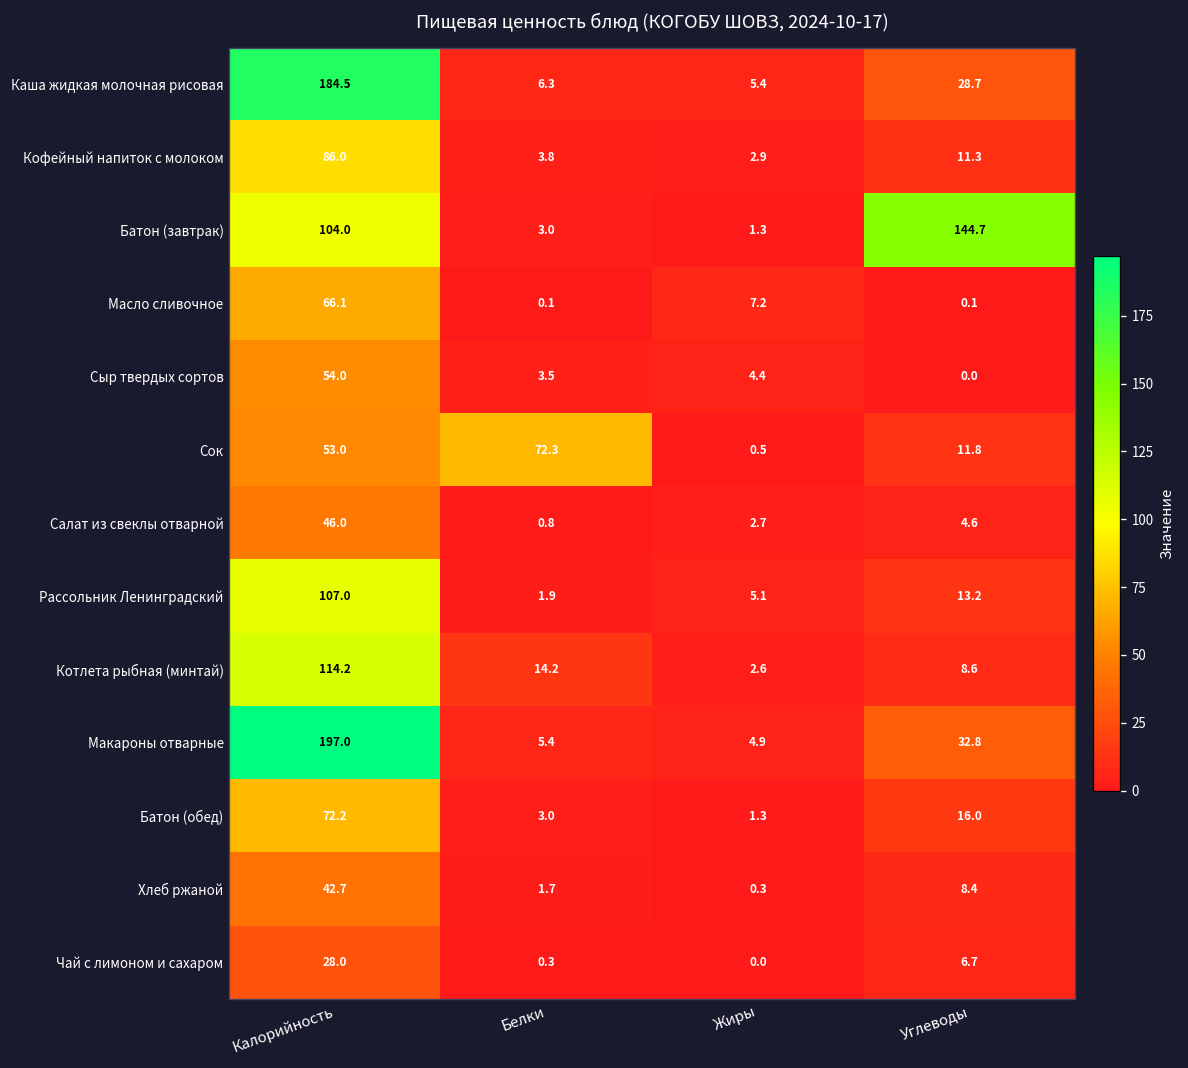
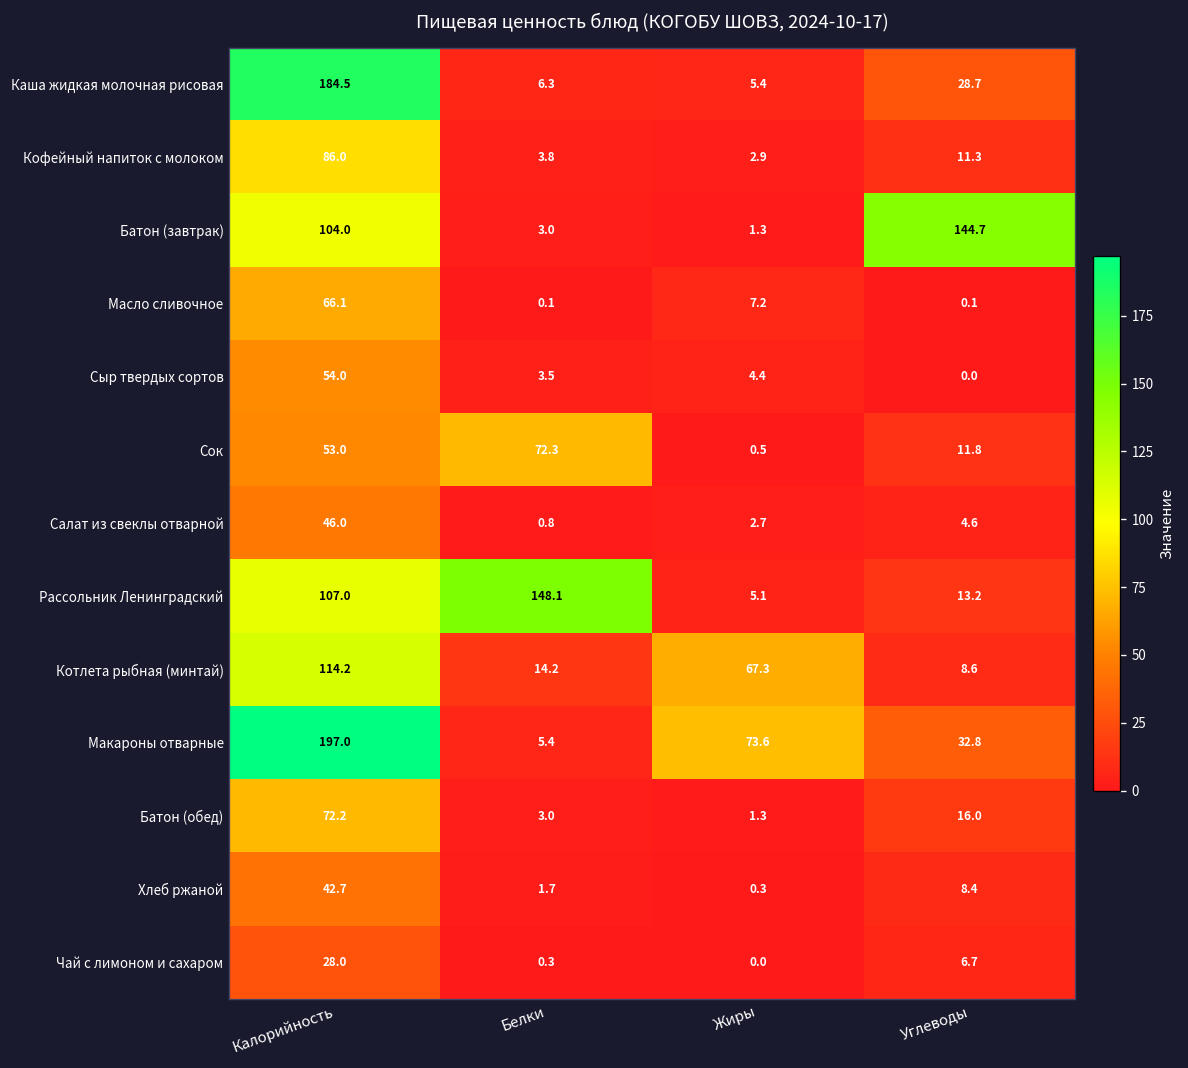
  {
    "Каша жидкая молочная рисовая": {
      "Калорийность": 184.5,
      "Белки": 6.3,
      "Жиры": 5.4,
      "Углеводы": 28.7
    },
    "Кофейный напиток с молоком": {
      "Калорийность": 86.0,
      "Белки": 3.8,
      "Жиры": 2.9,
      "Углеводы": 11.3
    },
    "Батон (завтрак)": {
      "Калорийность": 104.0,
      "Белки": 3.0,
      "Жиры": 1.3,
      "Углеводы": 144.7
    },
    "Масло сливочное": {
      "Калорийность": 66.1,
      "Белки": 0.1,
      "Жиры": 7.2,
      "Углеводы": 0.1
    },
    "Сыр твердых сортов": {
      "Калорийность": 54.0,
      "Белки": 3.5,
      "Жиры": 4.4,
      "Углеводы": 0.0
    },
    "Сок": {
      "Калорийность": 53.0,
      "Белки": 72.3,
      "Жиры": 0.5,
      "Углеводы": 11.8
    },
    "Салат из свеклы отварной": {
      "Калорийность": 46.0,
      "Белки": 0.8,
      "Жиры": 2.7,
      "Углеводы": 4.6
    },
    "Рассольник Ленинградский": {
      "Калорийность": 107.0,
-     "Белки": 1.9,
+     "Белки": 148.1,
      "Жиры": 5.1,
      "Углеводы": 13.2
    },
    "Котлета рыбная (минтай)": {
      "Калорийность": 114.2,
      "Белки": 14.2,
-     "Жиры": 2.6,
+     "Жиры": 67.3,
      "Углеводы": 8.6
    },
    "Макароны отварные": {
      "Калорийность": 197.0,
      "Белки": 5.4,
-     "Жиры": 4.9,
+     "Жиры": 73.6,
      "Углеводы": 32.8
    },
    "Батон (обед)": {
      "Калорийность": 72.2,
      "Белки": 3.0,
      "Жиры": 1.3,
      "Углеводы": 16.0
    },
    "Хлеб ржаной": {
      "Калорийность": 42.7,
      "Белки": 1.7,
      "Жиры": 0.3,
      "Углеводы": 8.4
    },
    "Чай с лимоном и сахаром": {
      "Калорийность": 28.0,
      "Белки": 0.3,
      "Жиры": 0.0,
      "Углеводы": 6.7
    }
  }
